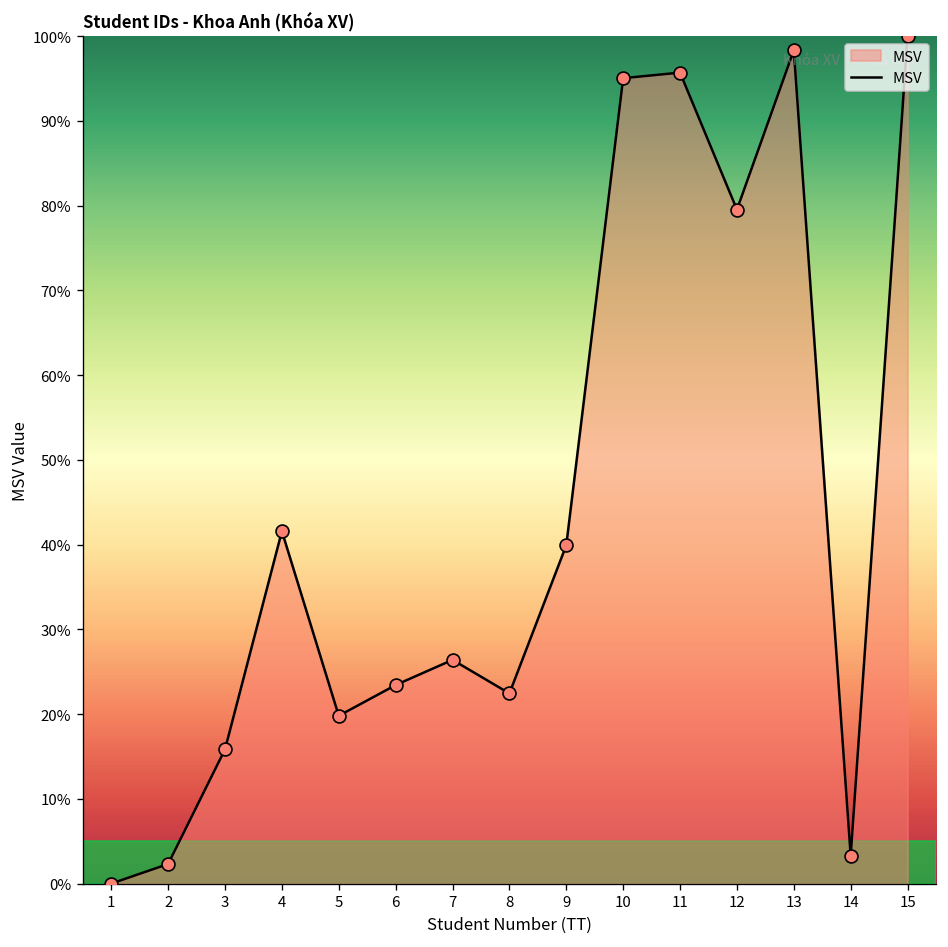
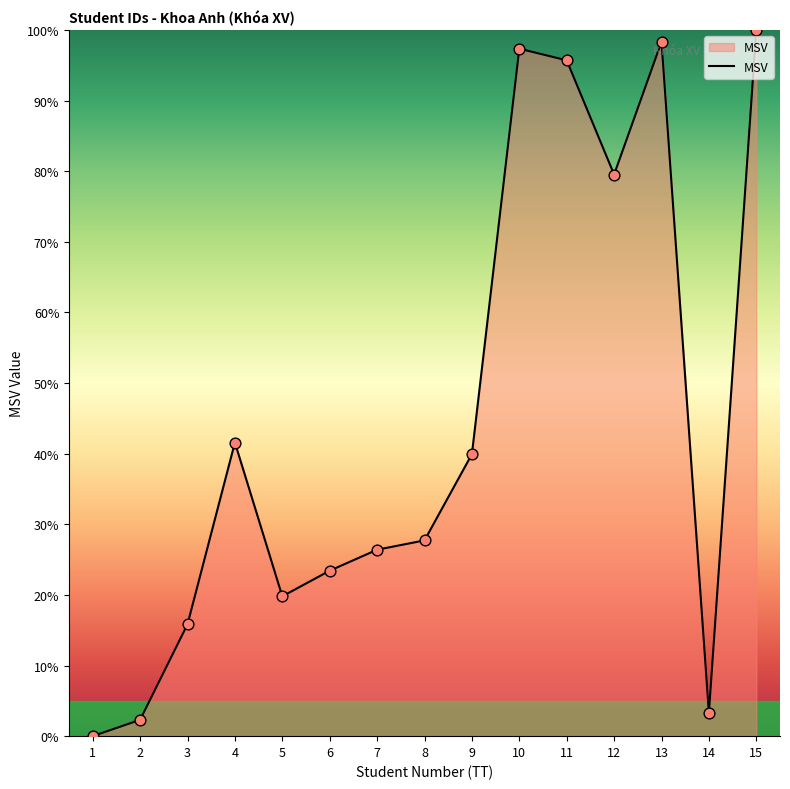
  {
    "3": "16%",
    "4": "42%",
    "5": "20%",
    "6": "23%",
    "7": "26%",
-   "8": "22%",
+   "8": "28%",
    "9": "40%",
-   "10": "95%",
+   "10": "97%",
    "11": "96%",
    "12": "80%",
    "13": "98%",
    "15": "100%"
  }
